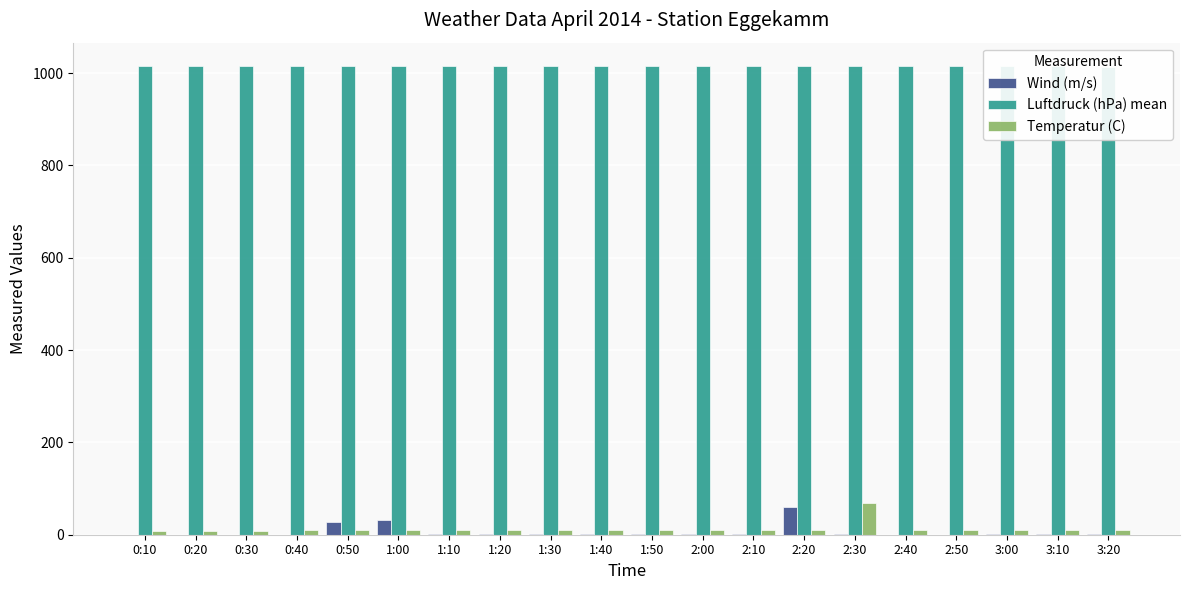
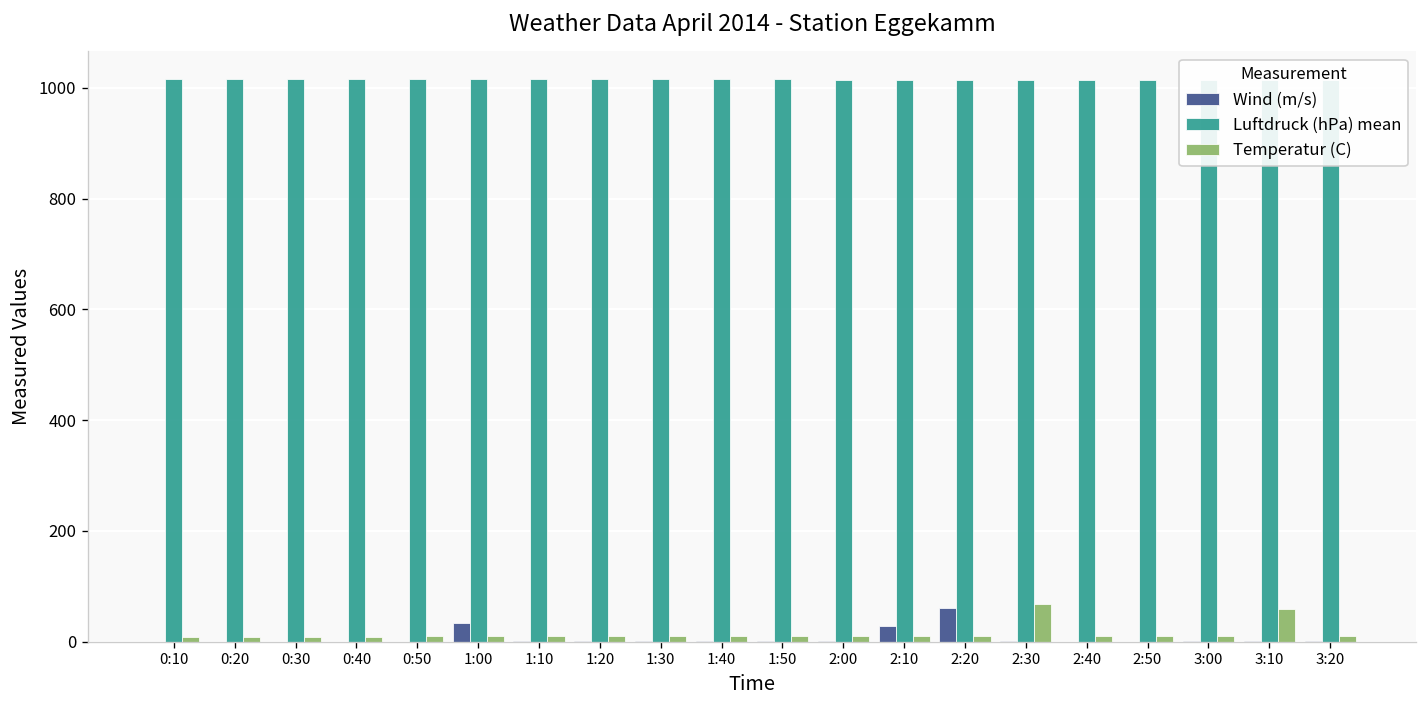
  {
    "Wind (m/s)": {
      "0:10": 0,
      "0:20": 0,
      "0:30": 0,
      "0:40": 0,
-     "0:50": 30,
+     "0:50": 0,
      "1:00": 30,
-     "2:10": 0,
+     "2:10": 30,
      "2:20": 60
    },
    "Luftdruck (hPa) mean": {
      "0:10": 1020,
      "0:20": 1020,
      "0:30": 1020,
      "0:40": 1020,
      "0:50": 1020,
      "1:00": 1020,
      "1:10": 1020,
      "1:20": 1020,
      "1:30": 1020,
      "1:40": 1020,
      "1:50": 1020,
      "2:00": 1010,
      "2:10": 1010,
      "2:20": 1010,
      "2:30": 1010,
      "2:40": 1010,
      "2:50": 1010
    },
    "Temperatur (C)": {
      "0:10": 10,
      "0:20": 10,
      "0:30": 10,
      "0:40": 10,
      "0:50": 10,
      "1:00": 10,
      "1:10": 10,
      "1:20": 10,
      "1:30": 10,
      "1:40": 10,
      "1:50": 10,
      "2:00": 10,
      "2:10": 10,
      "2:20": 10,
      "2:30": 70,
      "2:40": 10,
      "2:50": 10,
      "3:00": 10,
-     "3:10": 10,
+     "3:10": 60,
      "3:20": 10
    }
  }
